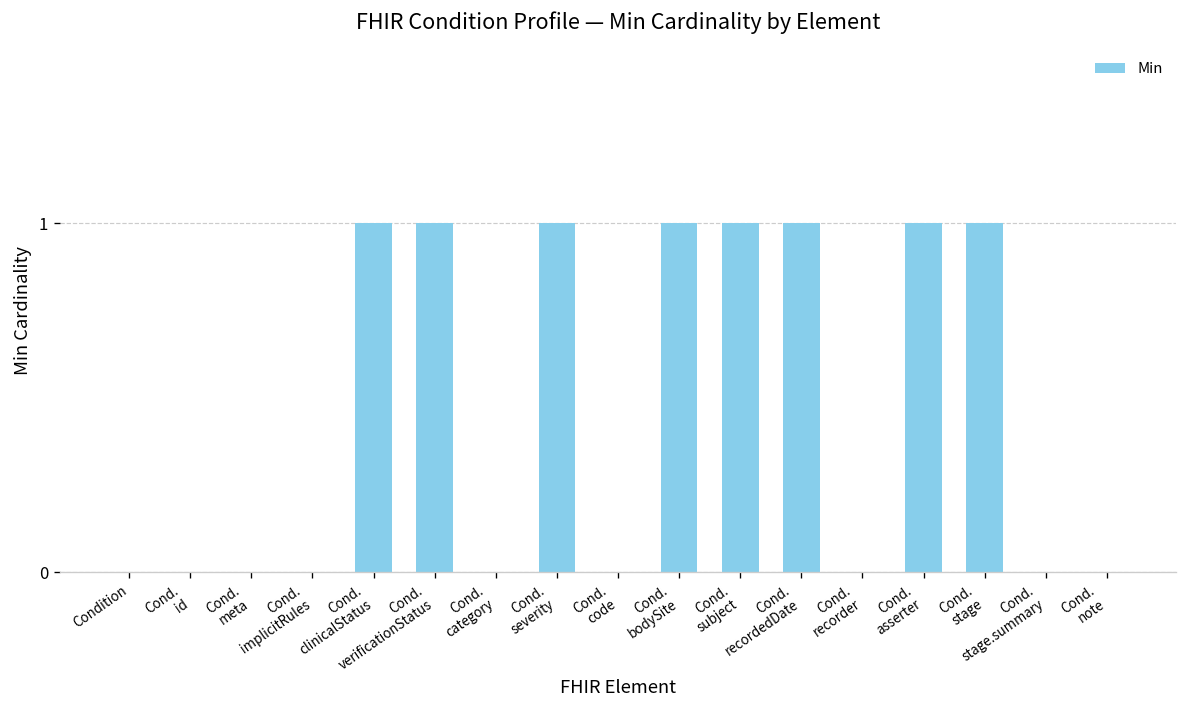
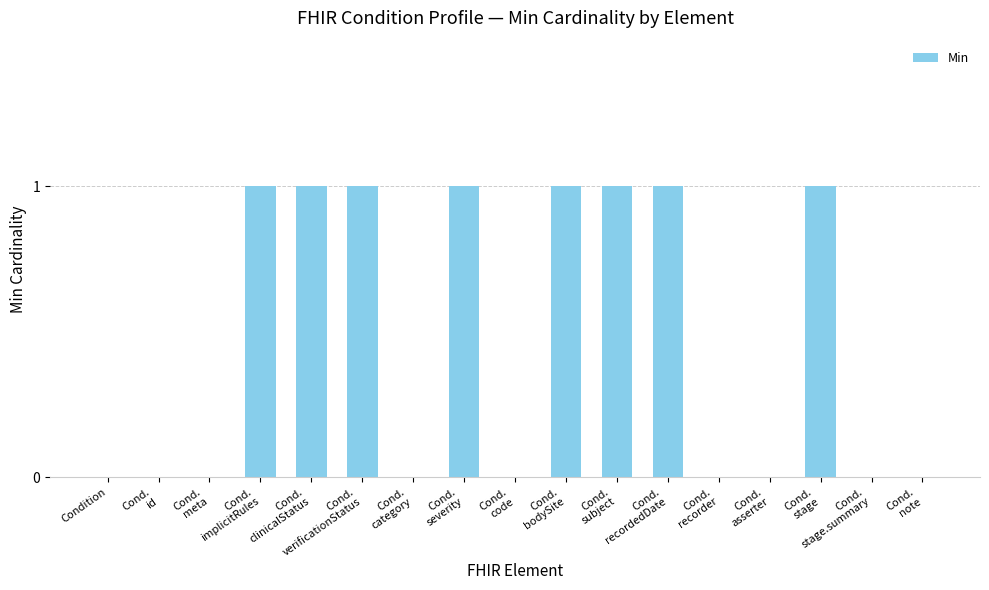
  {
    "Condition": 0,
    "Cond. id": 0,
    "Cond. meta": 0,
-   "Cond. implicitRules": 0,
+   "Cond. implicitRules": 1,
    "Cond. clinicalStatus": 1,
    "Cond. verificationStatus": 1,
    "Cond. category": 0,
    "Cond. severity": 1,
    "Cond. code": 0,
    "Cond. bodySite": 1,
    "Cond. subject": 1,
    "Cond. recordedDate": 1,
    "Cond. recorder": 0,
-   "Cond. asserter": 1,
+   "Cond. asserter": 0,
    "Cond. stage": 1,
    "Cond. stage.summary": 0,
    "Cond. note": 0
  }
